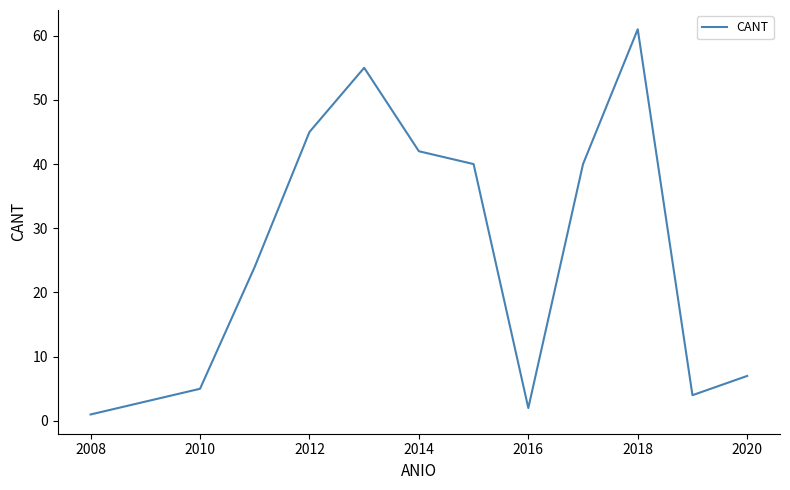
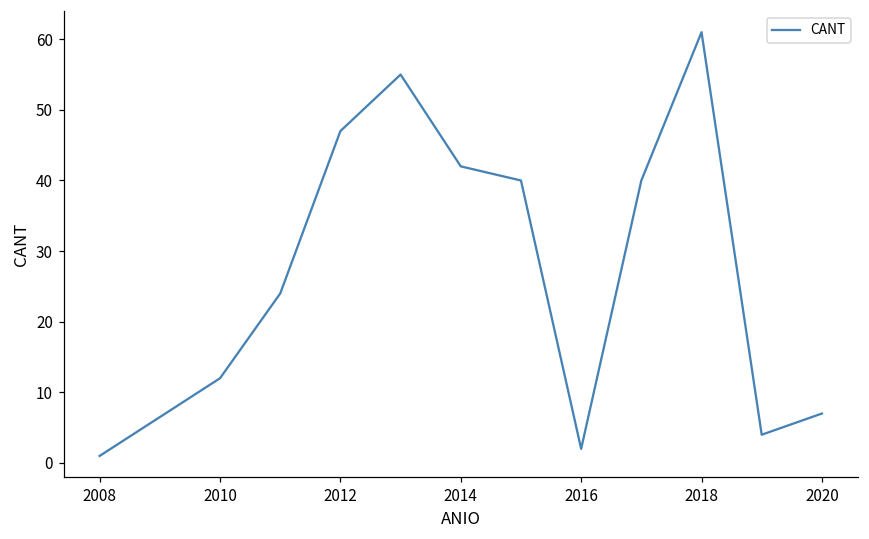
  {
    "2008": 1,
-   "2010": 5,
-   "2012": 45,
+   "2010": 12,
+   "2012": 47,
    "2014": 42,
    "2016": 2,
    "2018": 61,
    "2020": 7
  }
